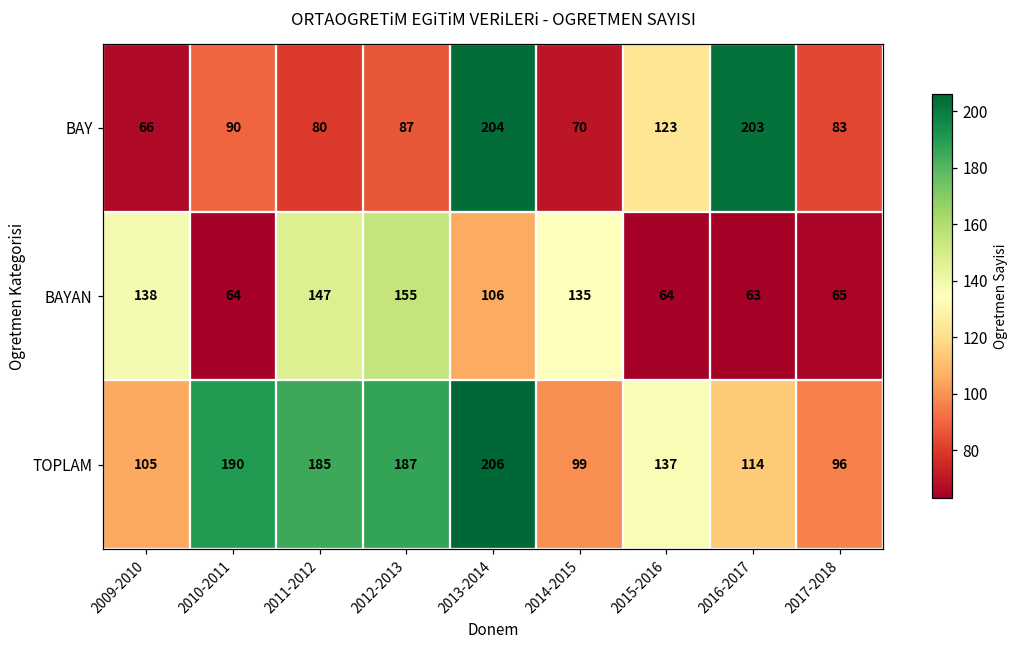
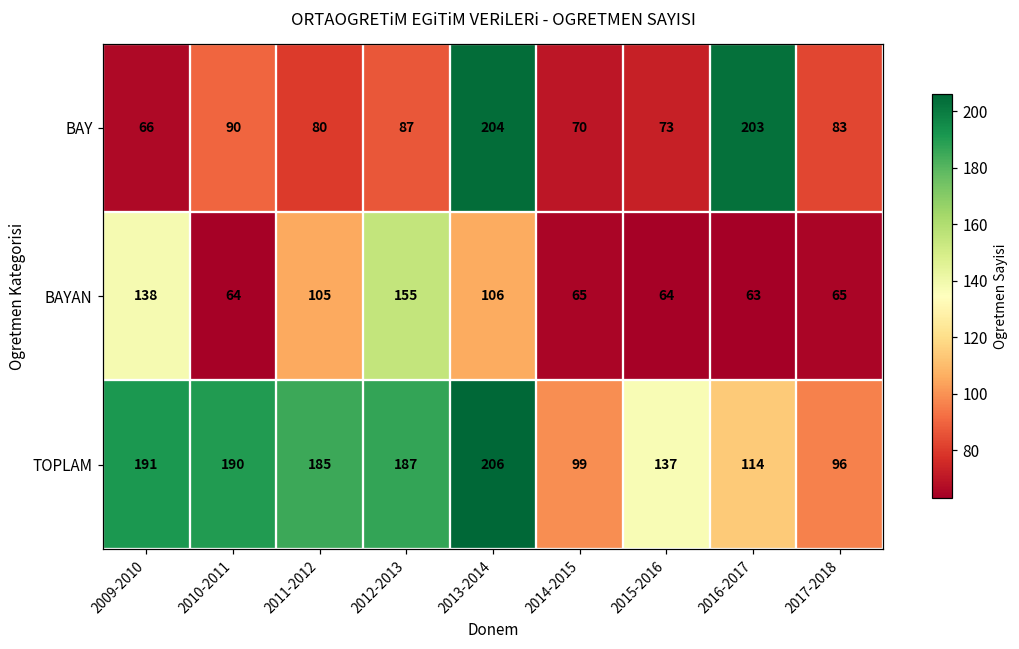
  {
    "BAY": {
      "2009-2010": 66,
      "2010-2011": 90,
      "2011-2012": 80,
      "2012-2013": 87,
      "2013-2014": 204,
      "2014-2015": 70,
-     "2015-2016": 123,
+     "2015-2016": 73,
      "2016-2017": 203,
      "2017-2018": 83
    },
    "BAYAN": {
      "2009-2010": 138,
      "2010-2011": 64,
-     "2011-2012": 147,
+     "2011-2012": 105,
      "2012-2013": 155,
      "2013-2014": 106,
-     "2014-2015": 135,
+     "2014-2015": 65,
      "2015-2016": 64,
      "2016-2017": 63,
      "2017-2018": 65
    },
    "TOPLAM": {
-     "2009-2010": 105,
+     "2009-2010": 191,
      "2010-2011": 190,
      "2011-2012": 185,
      "2012-2013": 187,
      "2013-2014": 206,
      "2014-2015": 99,
      "2015-2016": 137,
      "2016-2017": 114,
      "2017-2018": 96
    }
  }
